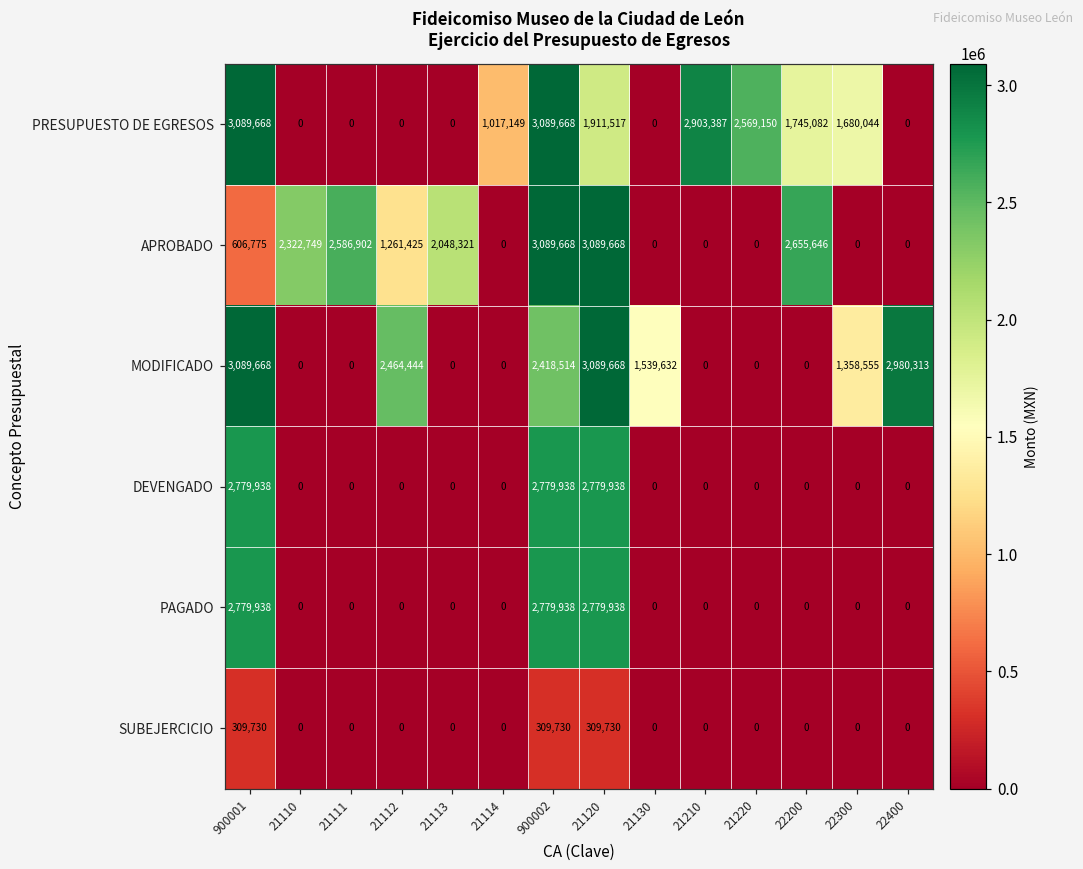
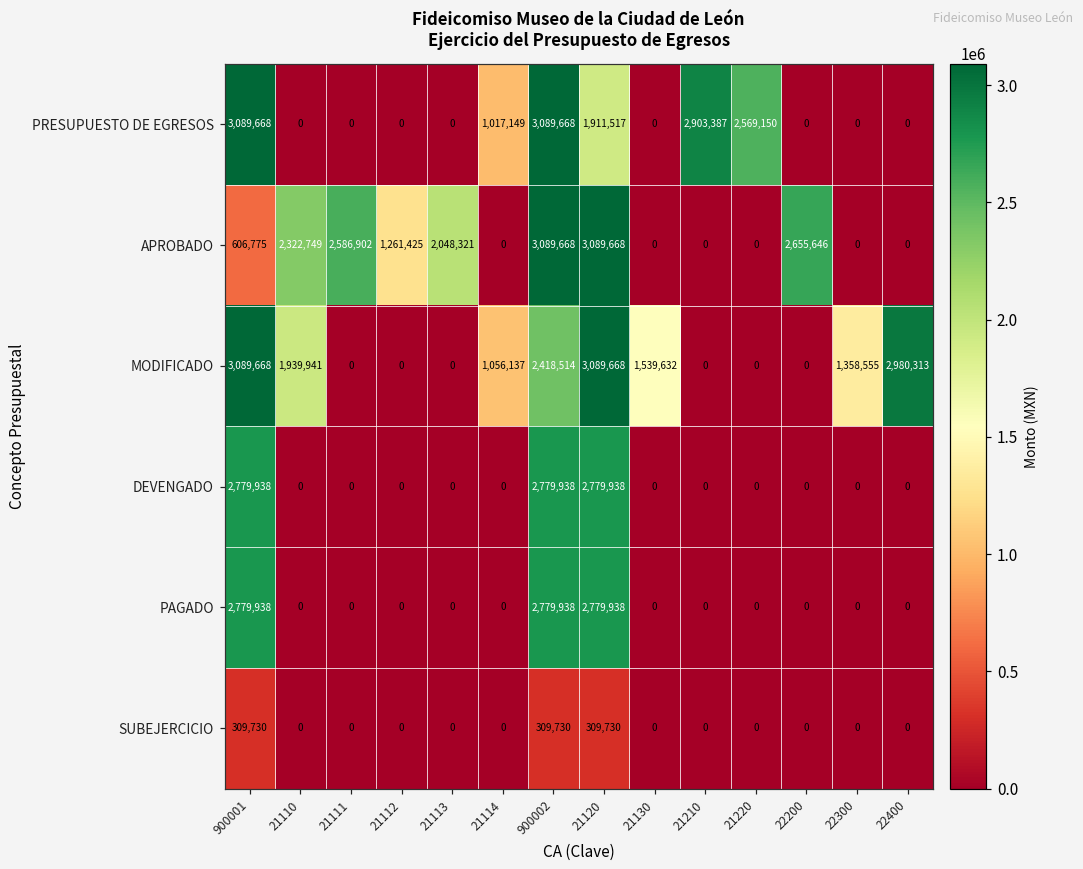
  {
    "PRESUPUESTO DE EGRESOS": {
      "900001": "3,089,668",
      "21110": "0",
      "21111": "0",
      "21112": "0",
      "21113": "0",
      "21114": "1,017,149",
      "900002": "3,089,668",
      "21120": "1,911,517",
      "21130": "0",
      "21210": "2,903,387",
      "21220": "2,569,150",
-     "22200": "1,745,082",
-     "22300": "1,680,044",
+     "22200": "0",
+     "22300": "0",
      "22400": "0"
    },
    "APROBADO": {
      "900001": "606,775",
      "21110": "2,322,749",
      "21111": "2,586,902",
      "21112": "1,261,425",
      "21113": "2,048,321",
      "21114": "0",
      "900002": "3,089,668",
      "21120": "3,089,668",
      "21130": "0",
      "21210": "0",
      "21220": "0",
      "22200": "2,655,646",
      "22300": "0",
      "22400": "0"
    },
    "MODIFICADO": {
      "900001": "3,089,668",
-     "21110": "0",
+     "21110": "1,939,941",
      "21111": "0",
-     "21112": "2,464,444",
+     "21112": "0",
      "21113": "0",
-     "21114": "0",
+     "21114": "1,056,137",
      "900002": "2,418,514",
      "21120": "3,089,668",
      "21130": "1,539,632",
      "21210": "0",
      "21220": "0",
      "22200": "0",
      "22300": "1,358,555",
      "22400": "2,980,313"
    },
    "DEVENGADO": {
      "900001": "2,779,938",
      "21110": "0",
      "21111": "0",
      "21112": "0",
      "21113": "0",
      "21114": "0",
      "900002": "2,779,938",
      "21120": "2,779,938",
      "21130": "0",
      "21210": "0",
      "21220": "0",
      "22200": "0",
      "22300": "0",
      "22400": "0"
    },
    "PAGADO": {
      "900001": "2,779,938",
      "21110": "0",
      "21111": "0",
      "21112": "0",
      "21113": "0",
      "21114": "0",
      "900002": "2,779,938",
      "21120": "2,779,938",
      "21130": "0",
      "21210": "0",
      "21220": "0",
      "22200": "0",
      "22300": "0",
      "22400": "0"
    },
    "SUBEJERCICIO": {
      "900001": "309,730",
      "21110": "0",
      "21111": "0",
      "21112": "0",
      "21113": "0",
      "21114": "0",
      "900002": "309,730",
      "21120": "309,730",
      "21130": "0",
      "21210": "0",
      "21220": "0",
      "22200": "0",
      "22300": "0",
      "22400": "0"
    }
  }
